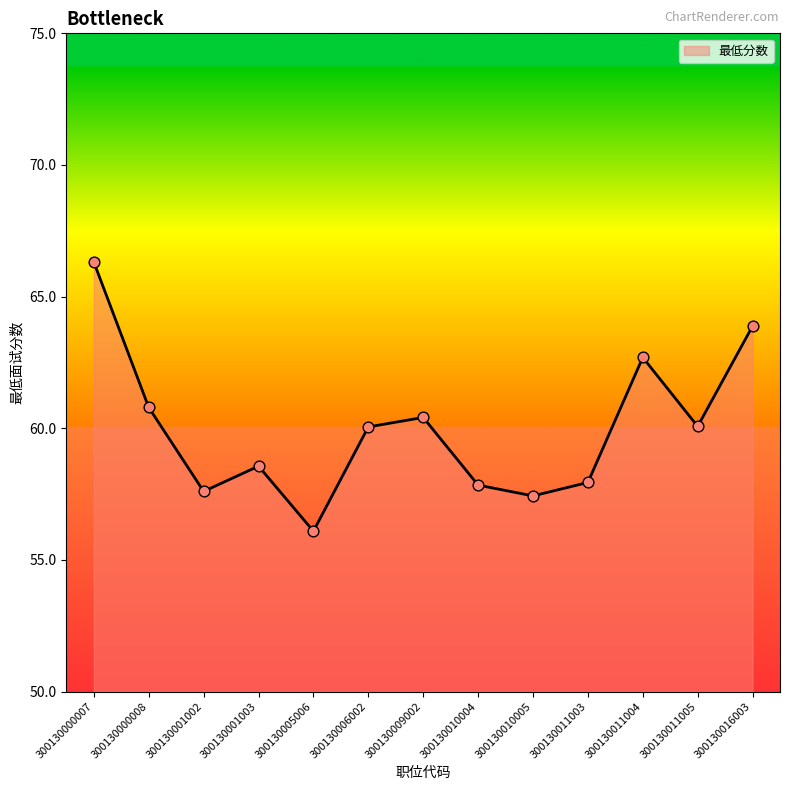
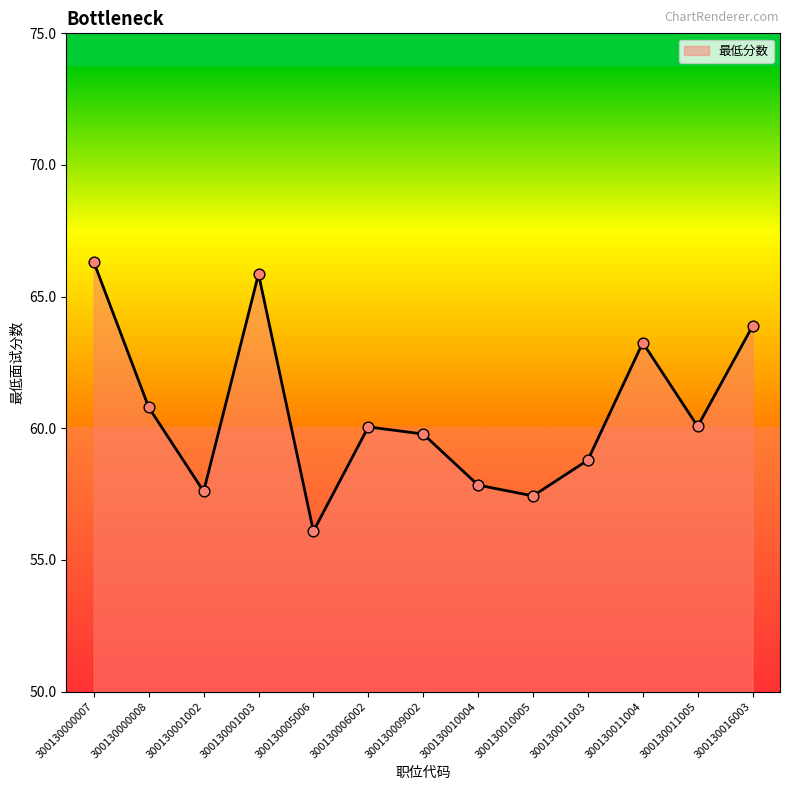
  {
    "300130000007": 66.3,
    "300130000008": 60.8,
    "300130001002": 57.6,
-   "300130001003": 58.6,
+   "300130001003": 65.9,
    "300130005006": 56.1,
    "300130006002": 60.1,
-   "300130009002": 60.4,
+   "300130009002": 59.8,
    "300130010004": 57.8,
    "300130010005": 57.4,
-   "300130011003": 57.9,
-   "300130011004": 62.7,
+   "300130011003": 58.8,
+   "300130011004": 63.3,
    "300130011005": 60.1,
    "300130016003": 63.9
  }
